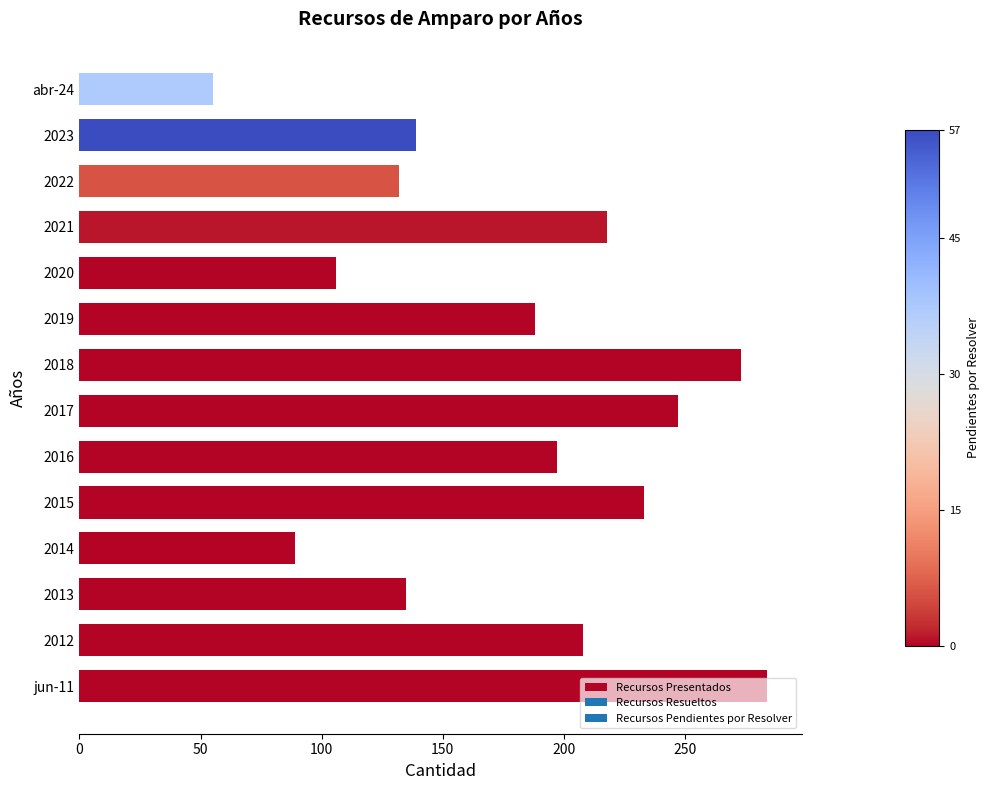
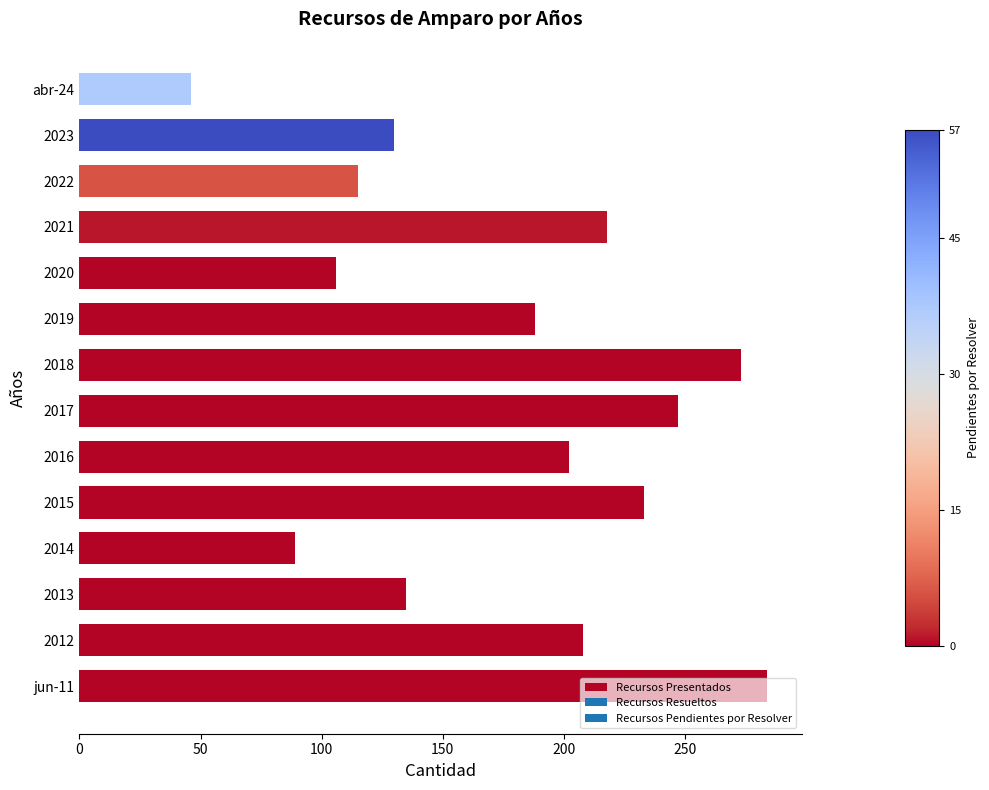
  {
-   "abr-24": 55,
-   "2023": 139,
-   "2022": 132,
+   "abr-24": 46,
+   "2023": 130,
+   "2022": 115,
    "2021": 218,
    "2020": 106,
    "2019": 188,
    "2018": 273,
    "2017": 247,
-   "2016": 197,
+   "2016": 202,
    "2015": 233,
    "2014": 89,
    "2013": 135,
    "2012": 208
  }
